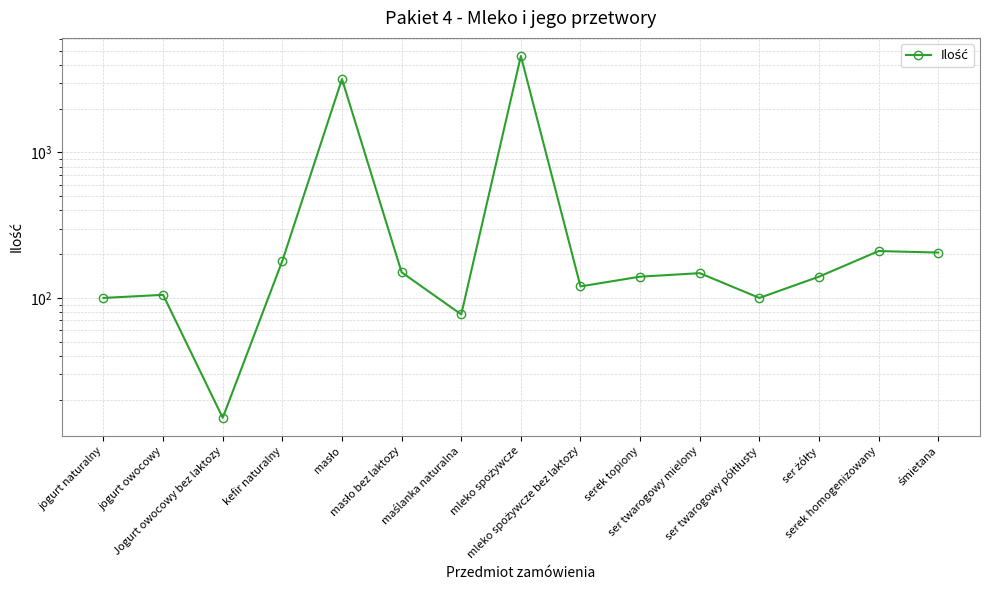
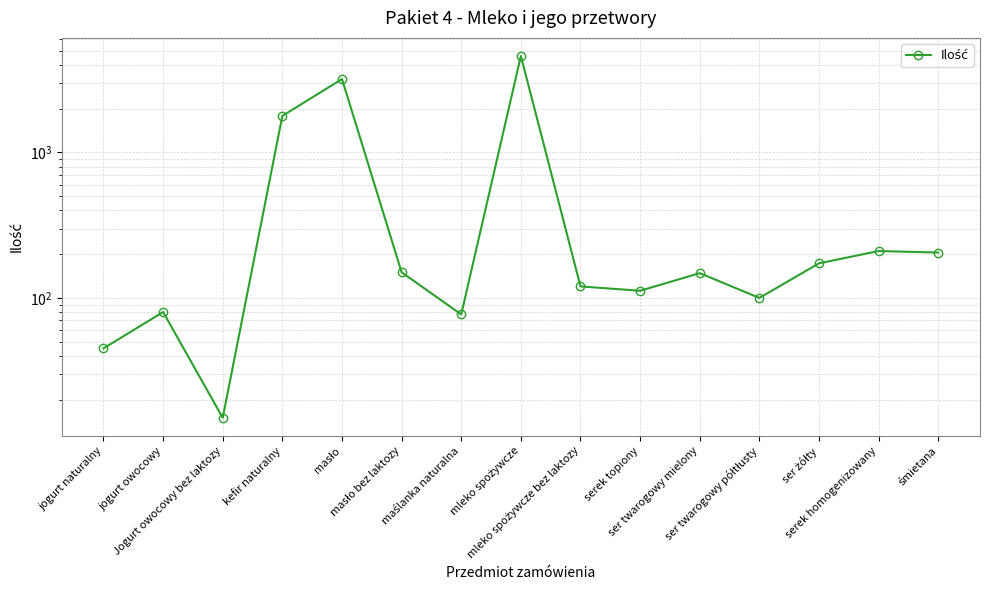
  {
-   "jogurt naturalny": 100,
-   "jogurt owocowy": 110,
+   "jogurt naturalny": 45,
+   "jogurt owocowy": 80,
    "Jogurt owocowy bez laktozy": 15,
-   "kefir naturalny": 180,
+   "kefir naturalny": 1800,
    "masło": 3200,
    "masło bez laktozy": 150,
    "maślanka naturalna": 80,
    "mleko spożywcze": 4600,
    "mleko spożywcze bez laktozy": 120,
-   "serek topiony": 140,
+   "serek topiony": 110,
    "ser twarogowy mielony": 150,
    "ser twarogowy półtłusty": 100,
-   "ser żółty": 140,
+   "ser żółty": 170,
    "serek homogenizowany": 210,
    "śmietana": 210
  }
